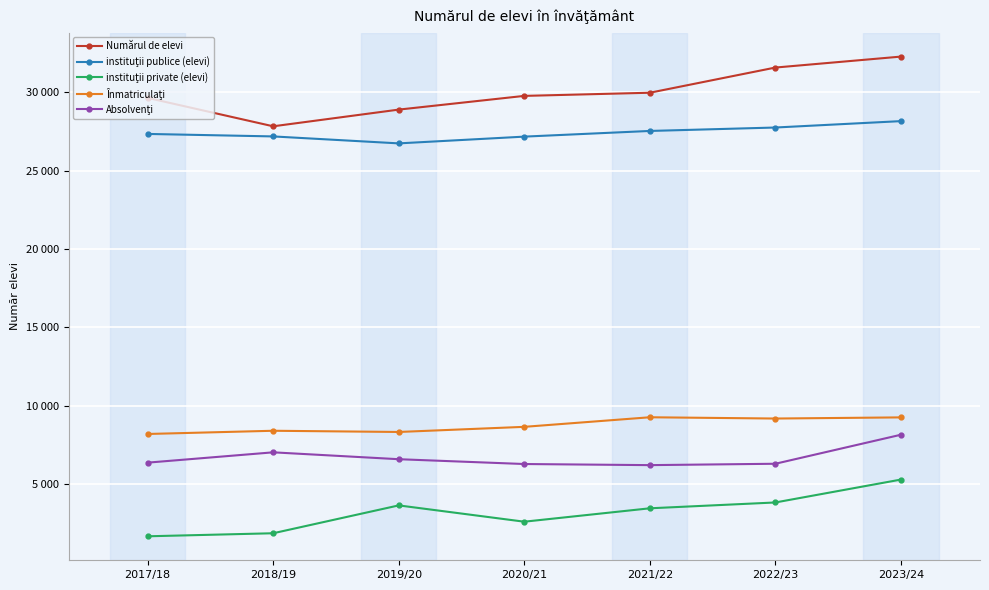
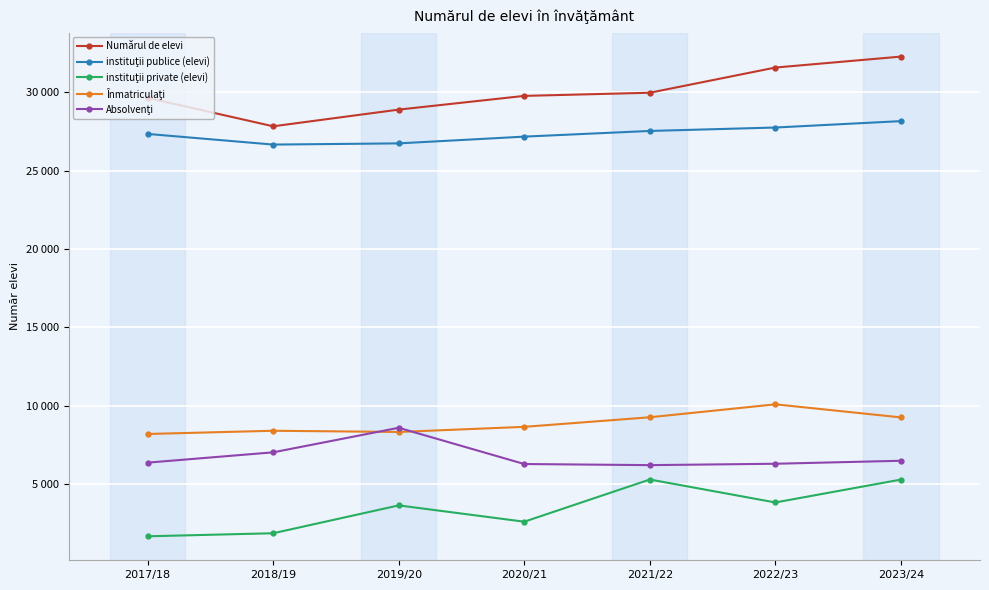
  {
    "Numărul de elevi": {
      "2018/19": 27800,
      "2019/20": 28900,
      "2020/21": 29800,
      "2021/22": 30000,
      "2022/23": 31600,
      "2023/24": 32300
    },
    "instituţii publice (elevi)": {
      "2017/18": 27300,
-     "2018/19": 27200,
+     "2018/19": 26700,
      "2019/20": 26700,
      "2020/21": 27200,
      "2021/22": 27500,
      "2022/23": 27700,
      "2023/24": 28200
    },
    "instituţii private (elevi)": {
      "2017/18": 1700,
      "2018/19": 1900,
      "2019/20": 3600,
      "2020/21": 2600,
-     "2021/22": 3500,
+     "2021/22": 5300,
      "2022/23": 3800,
      "2023/24": 5300
    },
    "Înmatriculaţi": {
      "2017/18": 8200,
      "2018/19": 8400,
      "2019/20": 8300,
      "2020/21": 8700,
      "2021/22": 9300,
-     "2022/23": 9200,
+     "2022/23": 10100,
      "2023/24": 9300
    },
    "Absolvenţi": {
      "2017/18": 6400,
      "2018/19": 7000,
-     "2019/20": 6600,
+     "2019/20": 8600,
      "2020/21": 6300,
      "2021/22": 6200,
      "2022/23": 6300,
-     "2023/24": 8100
+     "2023/24": 6500
    }
  }
